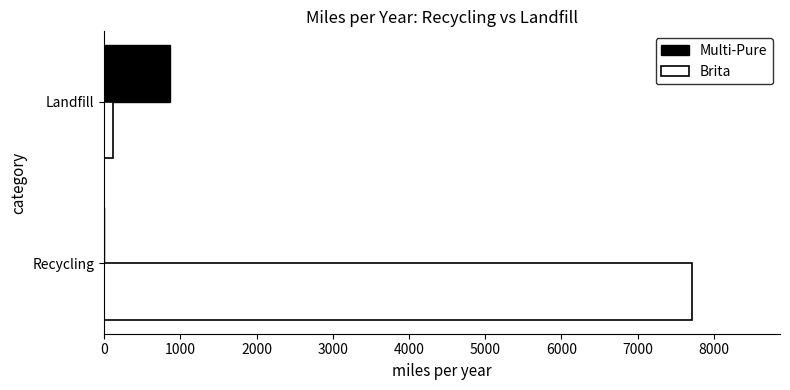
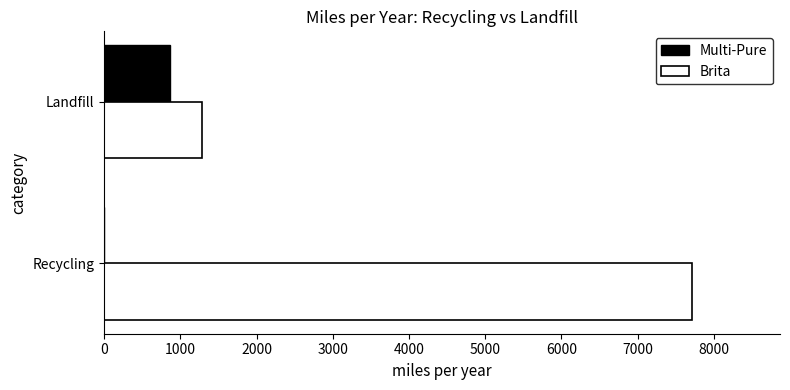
  {
    "Multi-Pure": {
      "Landfill": 900,
      "Recycling": 0
    },
    "Brita": {
-     "Landfill": 100,
+     "Landfill": 1300,
      "Recycling": 7700
    }
  }
